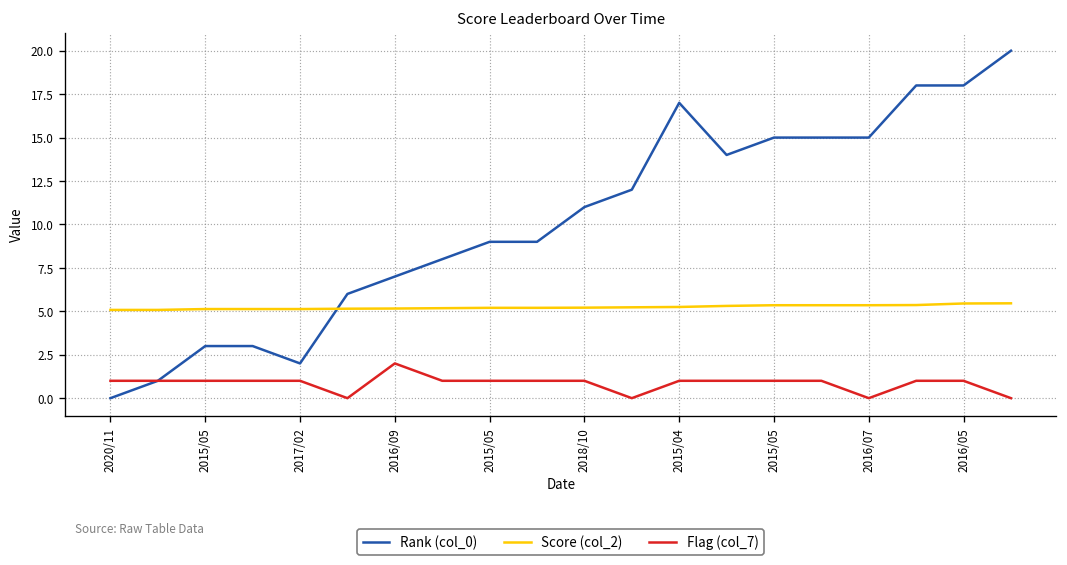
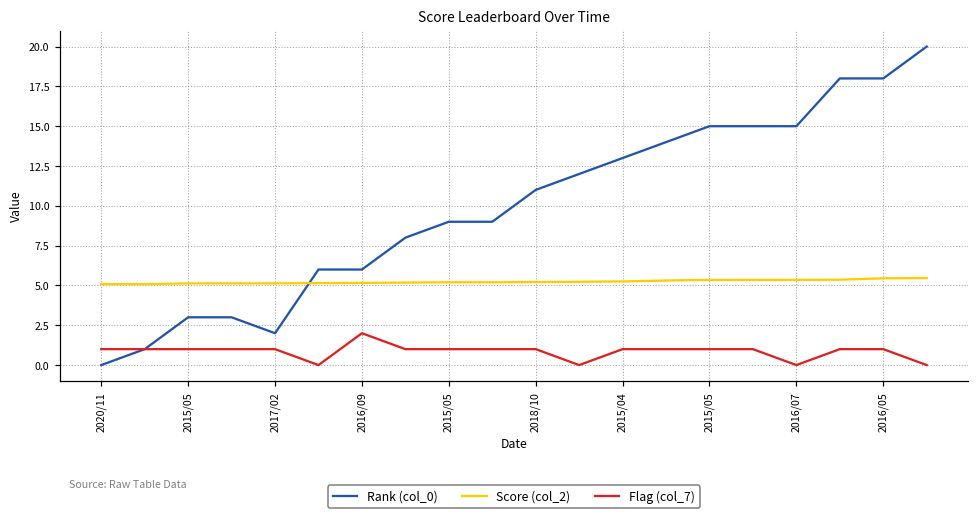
  {
    "Rank (col_0)": {
      "2020/11": 0,
      "2017/02": 2,
-     "2016/09": 7,
+     "2016/09": 6,
      "2018/10": 11,
-     "2015/04": 17,
+     "2015/04": 13,
      "2016/07": 15,
      "2016/05": 18
    },
    "Score (col_2)": {
      "2020/11": 5,
      "2017/02": 5,
      "2016/09": 5,
      "2018/10": 5.2,
      "2015/04": 5.3,
      "2016/07": 5.4,
      "2016/05": 5.5
    },
    "Flag (col_7)": {
      "2020/11": 1,
      "2017/02": 1,
      "2016/09": 2,
      "2018/10": 1,
      "2015/04": 1,
      "2016/07": 0,
      "2016/05": 1
    }
  }
